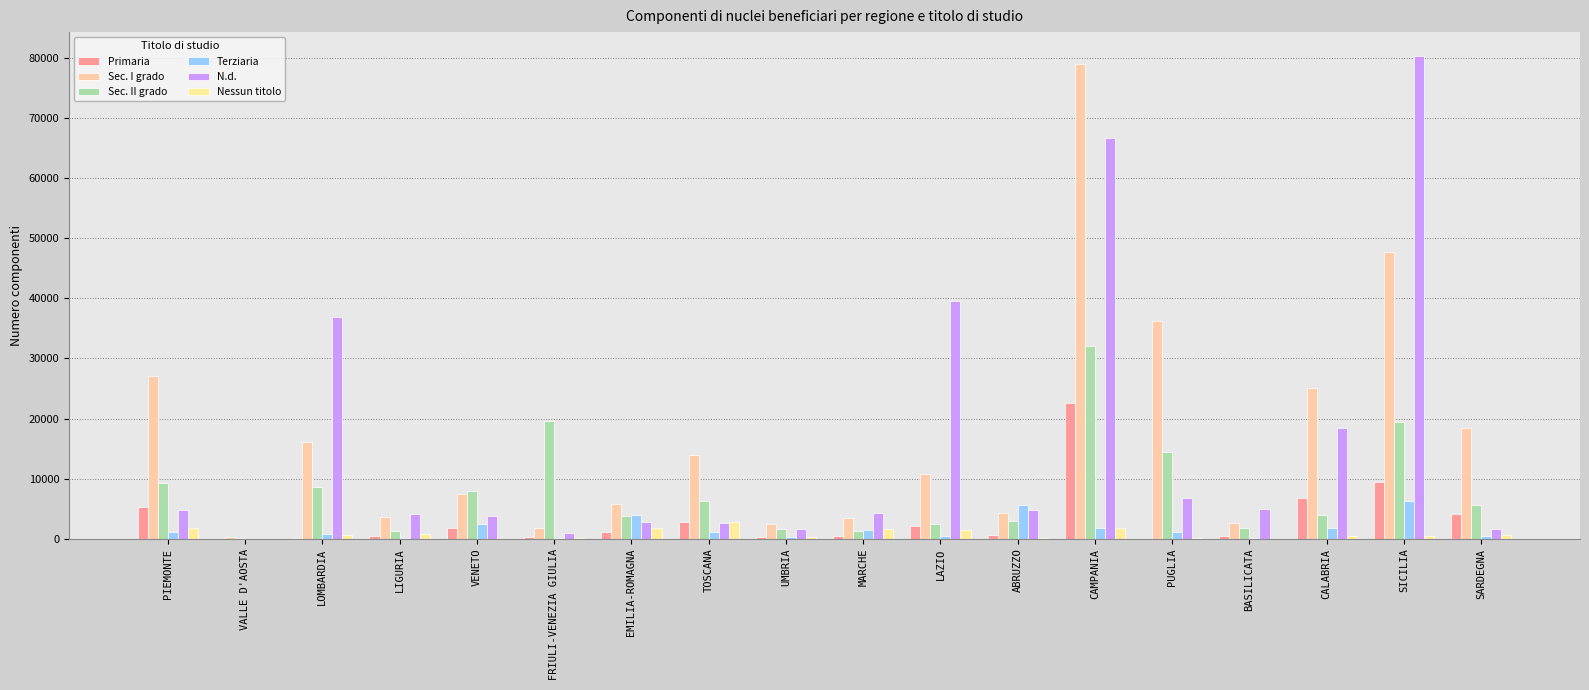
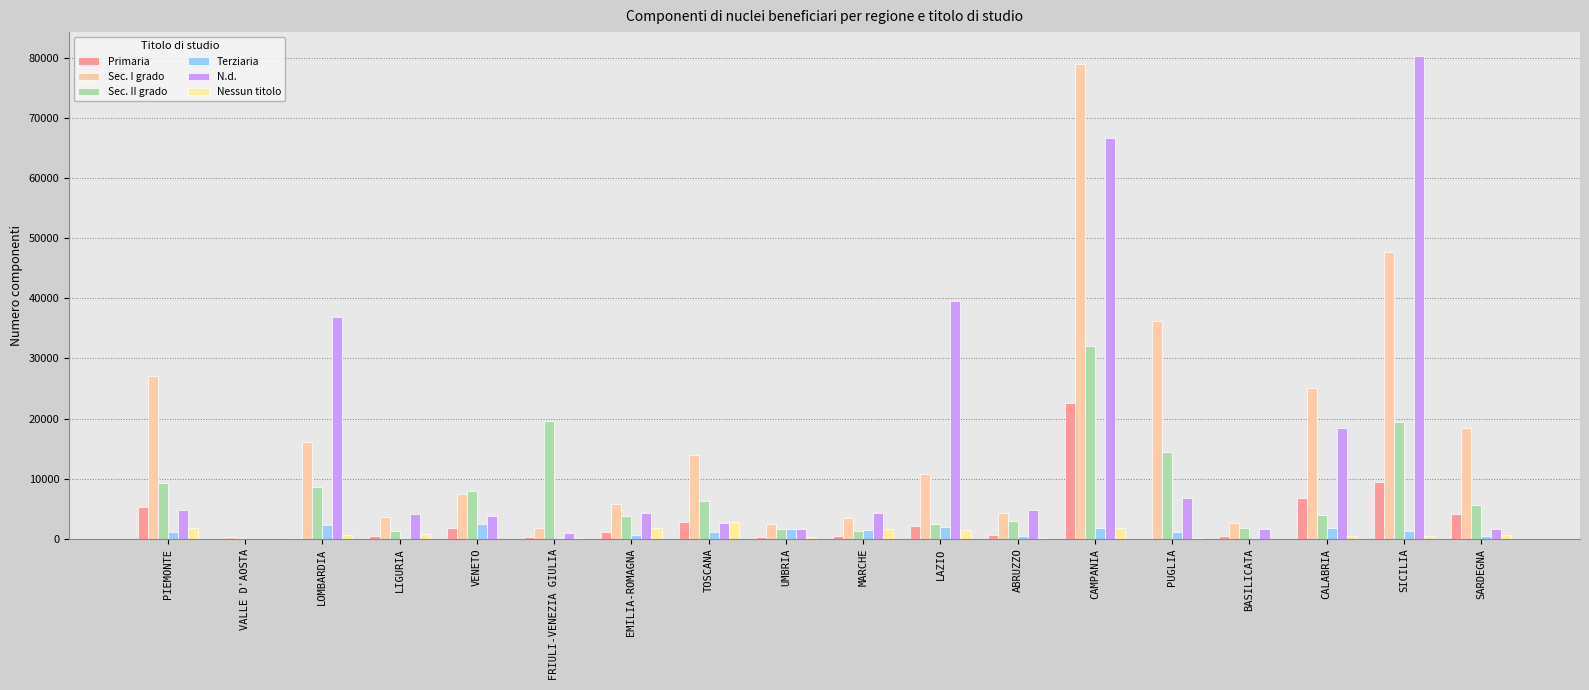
  {
    "Sec. II grado": {
      "PIEMONTE": 9000,
      "LOMBARDIA": 9000,
      "LIGURIA": 1000,
      "VENETO": 8000,
      "FRIULI-VENEZIA GIULIA": 20000,
      "EMILIA-ROMAGNA": 4000,
      "TOSCANA": 6000,
      "UMBRIA": 2000,
      "MARCHE": 1000,
      "LAZIO": 3000,
      "ABRUZZO": 3000,
      "CAMPANIA": 32000,
      "PUGLIA": 14000,
      "BASILICATA": 2000,
      "CALABRIA": 4000,
      "SICILIA": 20000,
      "SARDEGNA": 6000
    },
    "Terziaria": {
      "PIEMONTE": 1000,
-     "LOMBARDIA": 1000,
+     "LOMBARDIA": 2000,
      "VENETO": 3000,
-     "EMILIA-ROMAGNA": 4000,
+     "EMILIA-ROMAGNA": 1000,
      "TOSCANA": 1000,
-     "UMBRIA": 0,
+     "UMBRIA": 2000,
      "MARCHE": 2000,
-     "LAZIO": 0,
-     "ABRUZZO": 6000,
+     "LAZIO": 2000,
+     "ABRUZZO": 1000,
      "CAMPANIA": 2000,
      "PUGLIA": 1000,
      "CALABRIA": 2000,
-     "SICILIA": 6000,
+     "SICILIA": 1000,
      "SARDEGNA": 1000
    },
    "N.d.": {
      "PIEMONTE": 5000,
      "LOMBARDIA": 37000,
      "LIGURIA": 4000,
      "VENETO": 4000,
      "FRIULI-VENEZIA GIULIA": 1000,
-     "EMILIA-ROMAGNA": 3000,
+     "EMILIA-ROMAGNA": 4000,
      "TOSCANA": 3000,
      "UMBRIA": 2000,
      "MARCHE": 4000,
      "LAZIO": 40000,
      "ABRUZZO": 5000,
      "CAMPANIA": 67000,
      "PUGLIA": 7000,
-     "BASILICATA": 5000,
+     "BASILICATA": 2000,
      "CALABRIA": 18000,
      "SICILIA": 80000,
      "SARDEGNA": 2000
    }
  }
